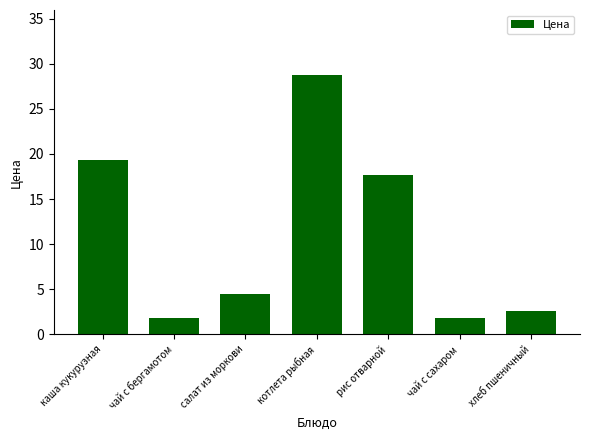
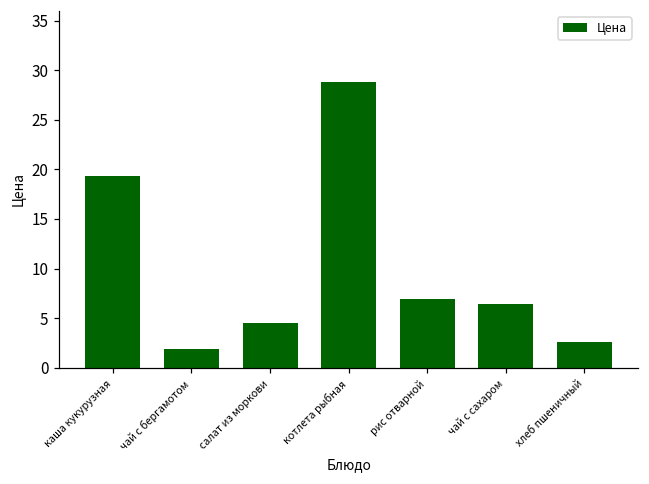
  {
    "каша кукурузная": 19,
    "чай с бергамотом": 2,
    "салат из моркови": 5,
    "котлета рыбная": 29,
-   "рис отварной": 18,
-   "чай с сахаром": 2,
+   "рис отварной": 7,
+   "чай с сахаром": 6,
    "хлеб пшеничный": 3
  }
